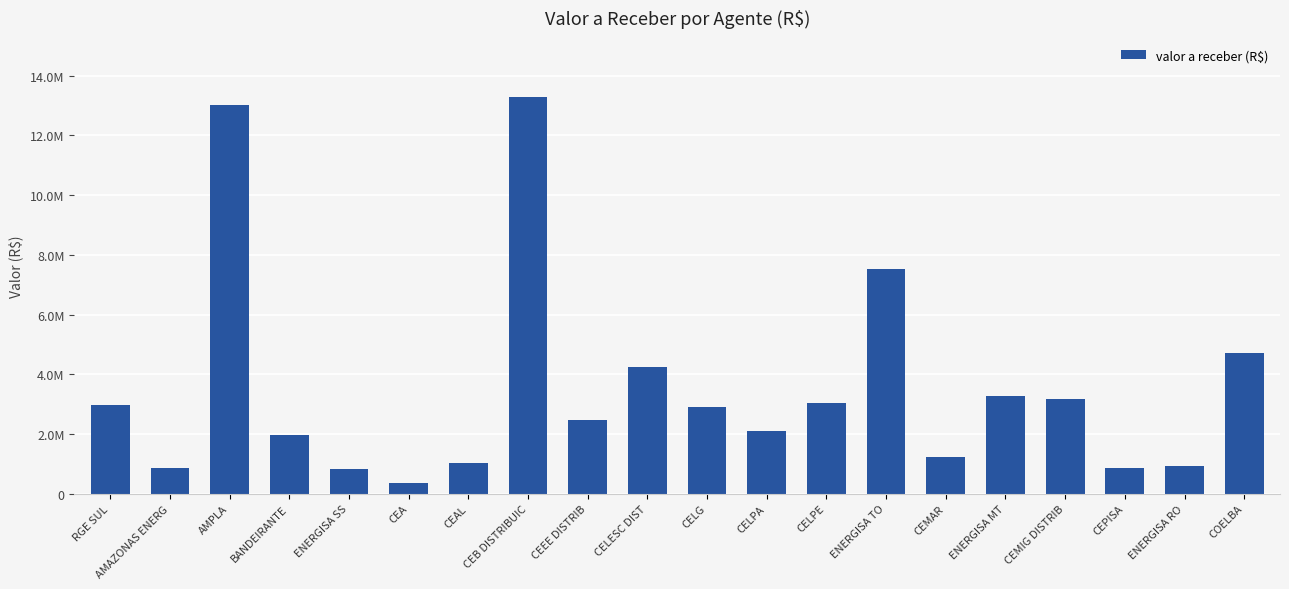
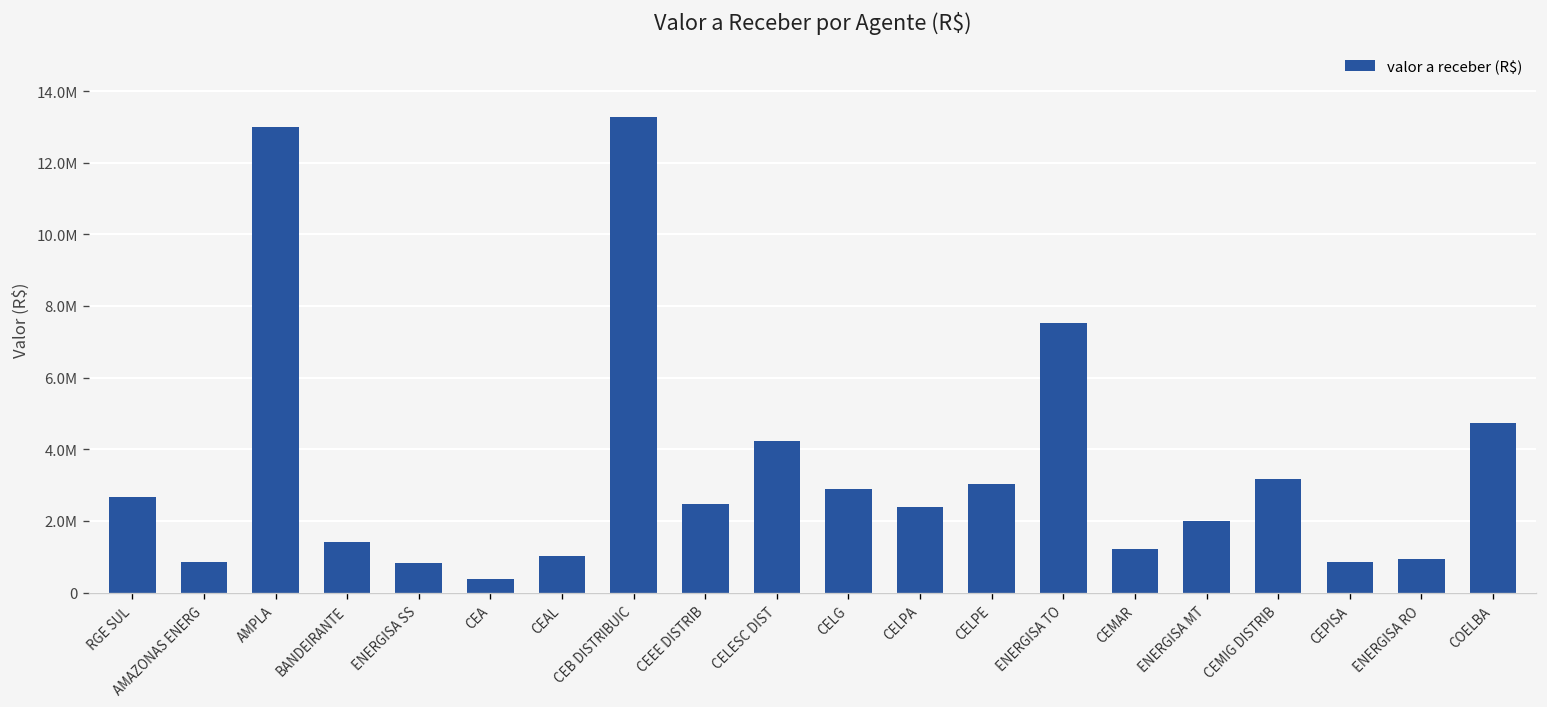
  {
-   "RGE SUL": 3000000,
+   "RGE SUL": 2700000,
    "AMAZONAS ENERG": 900000,
    "AMPLA": 13000000,
-   "BANDEIRANTE": 2000000,
+   "BANDEIRANTE": 1400000,
    "ENERGISA SS": 800000,
    "CEA": 400000,
    "CEAL": 1000000,
    "CEB DISTRIBUIC": 13300000,
    "CEEE DISTRIB": 2500000,
    "CELESC DIST": 4200000,
    "CELG": 2900000,
-   "CELPA": 2100000,
+   "CELPA": 2400000,
    "CELPE": 3000000,
    "ENERGISA TO": 7500000,
    "CEMAR": 1200000,
-   "ENERGISA MT": 3300000,
+   "ENERGISA MT": 2000000,
    "CEMIG DISTRIB": 3200000,
    "CEPISA": 900000,
    "ENERGISA RO": 900000,
    "COELBA": 4700000
  }
